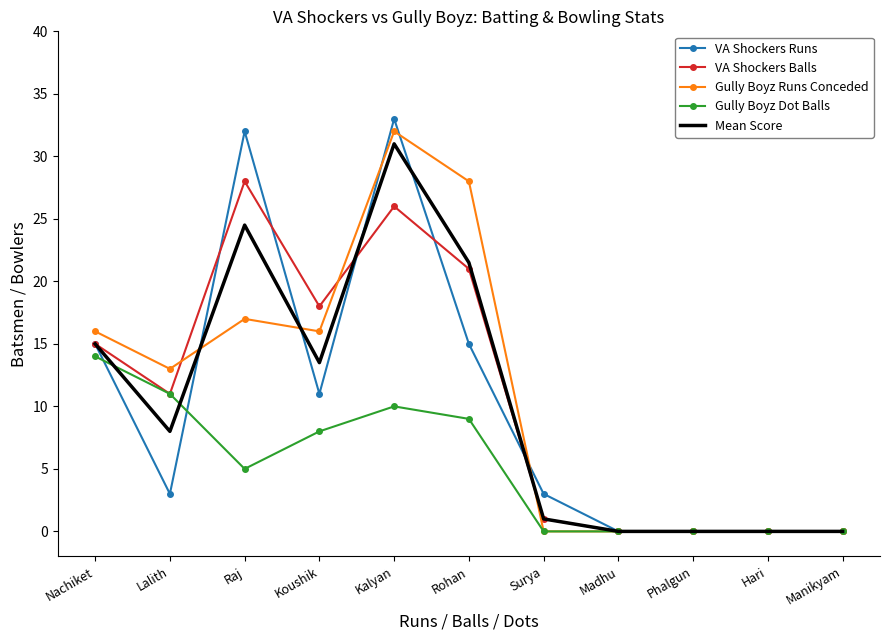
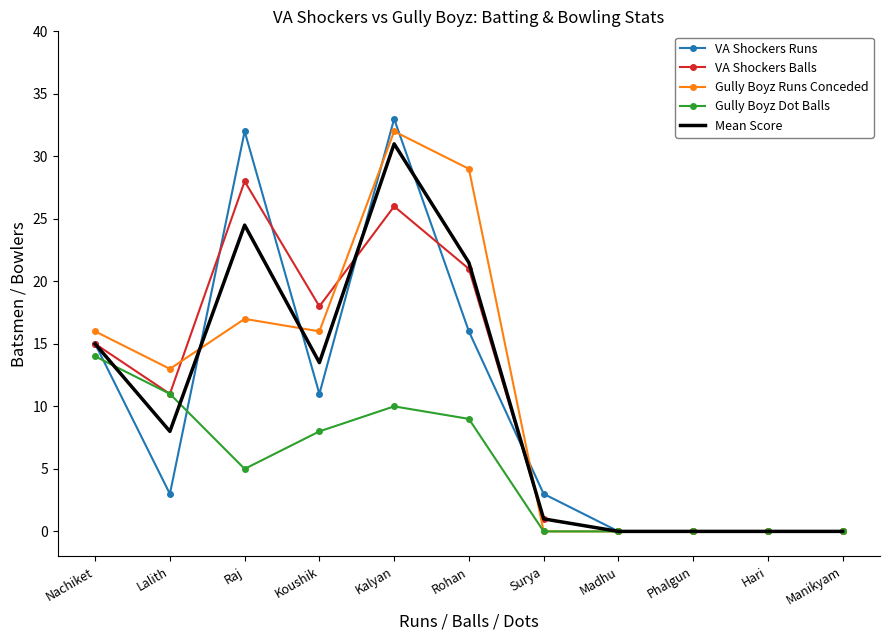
  {
    "VA Shockers Runs": {
      "Lalith": 3,
      "Raj": 32,
      "Koushik": 11,
      "Kalyan": 33,
-     "Rohan": 15,
+     "Rohan": 16,
      "Surya": 3
    },
    "VA Shockers Balls": {
      "Raj": 28,
      "Koushik": 18,
      "Kalyan": 26,
      "Rohan": 21
    },
    "Gully Boyz Runs Conceded": {
      "Nachiket": 16,
      "Lalith": 13,
      "Raj": 17,
      "Koushik": 16,
      "Kalyan": 32,
-     "Rohan": 28
+     "Rohan": 29
    },
    "Gully Boyz Dot Balls": {
      "Nachiket": 14,
      "Raj": 5,
      "Koushik": 8,
      "Kalyan": 10,
      "Rohan": 9
    },
    "Mean Score": {
      "Lalith": 8,
      "Raj": 24.5,
      "Koushik": 13.5,
      "Kalyan": 31,
      "Rohan": 21.5
    }
  }
